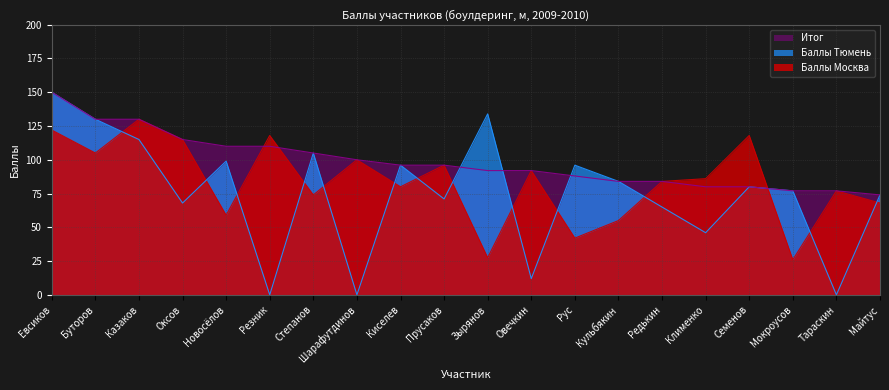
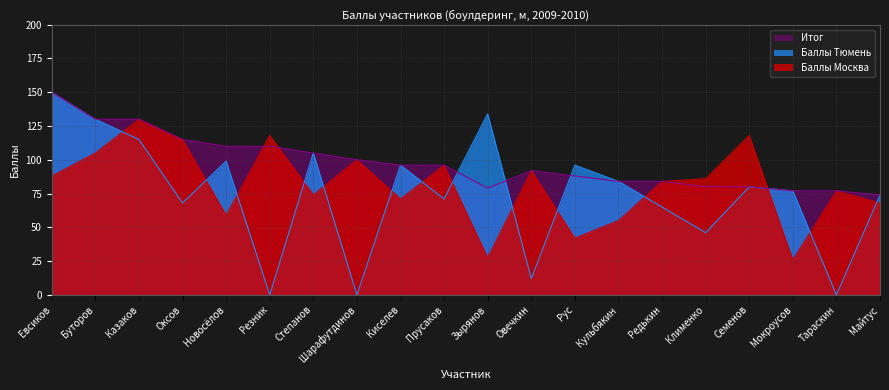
  {
    "Итог": {
      "Новосёлов": 110,
      "Резник": 110,
-     "Зырянов": 92,
+     "Зырянов": 79,
      "Рус": 88,
      "Клименко": 80
    },
    "Баллы Тюмень": {
      "Казаков": 115,
      "Оксов": 68,
      "Новосёлов": 99,
      "Резник": 0,
      "Шарафутдинов": 0,
      "Прусаков": 71,
      "Зырянов": 134,
      "Овечкин": 12,
      "Рус": 96,
      "Редькин": 65,
      "Клименко": 46,
      "Тараскин": 0
    },
    "Баллы Москва": {
-     "Евсиков": 122,
+     "Евсиков": 88,
      "Буторов": 105,
      "Новосёлов": 59,
      "Резник": 118,
      "Степанов": 74,
-     "Киселев": 80,
+     "Киселев": 71,
      "Зырянов": 28,
      "Рус": 42,
      "Кульбякин": 55,
      "Клименко": 86,
      "Семенов": 118,
      "Мокроусов": 26,
      "Майтус": 68
    }
  }
